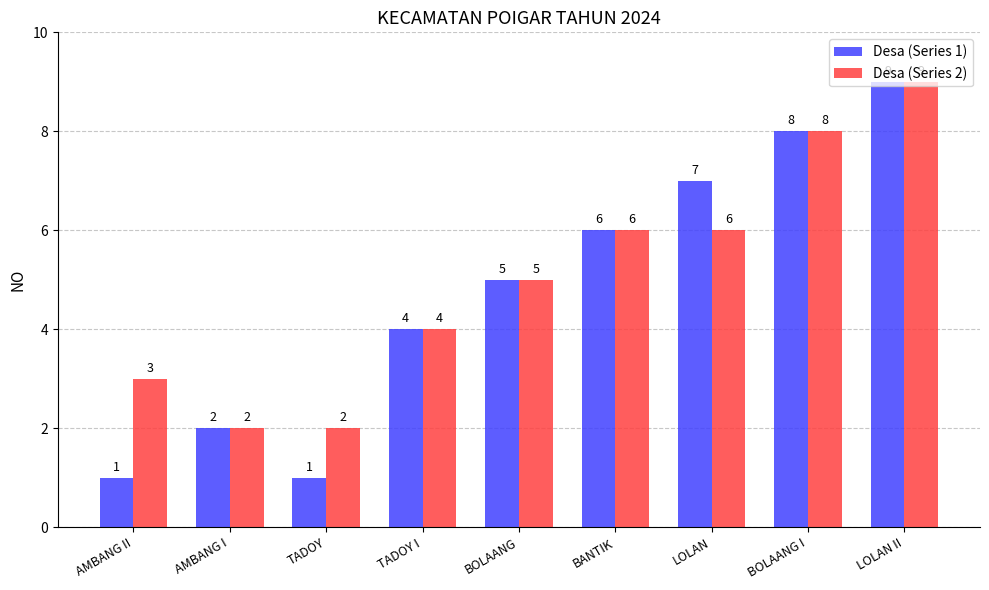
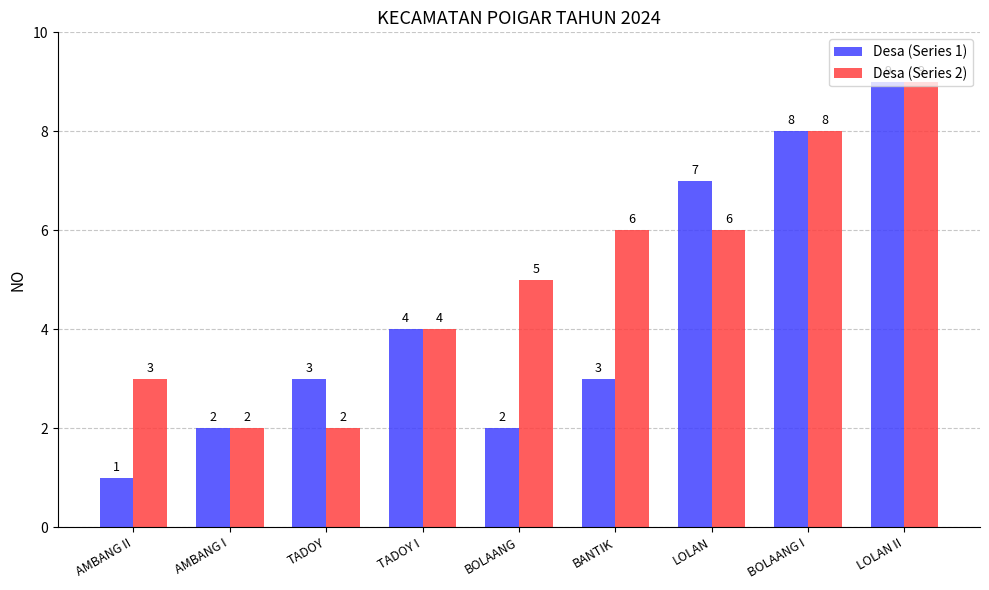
  {
    "Desa (Series 1)": {
      "AMBANG II": 1,
      "AMBANG I": 2,
-     "TADOY": 1,
+     "TADOY": 3,
      "TADOY I": 4,
-     "BOLAANG": 5,
-     "BANTIK": 6,
+     "BOLAANG": 2,
+     "BANTIK": 3,
      "LOLAN": 7,
      "BOLAANG I": 8
    },
    "Desa (Series 2)": {
      "AMBANG II": 3,
      "AMBANG I": 2,
      "TADOY": 2,
      "TADOY I": 4,
      "BOLAANG": 5,
      "BANTIK": 6,
      "LOLAN": 6,
      "BOLAANG I": 8
    }
  }
